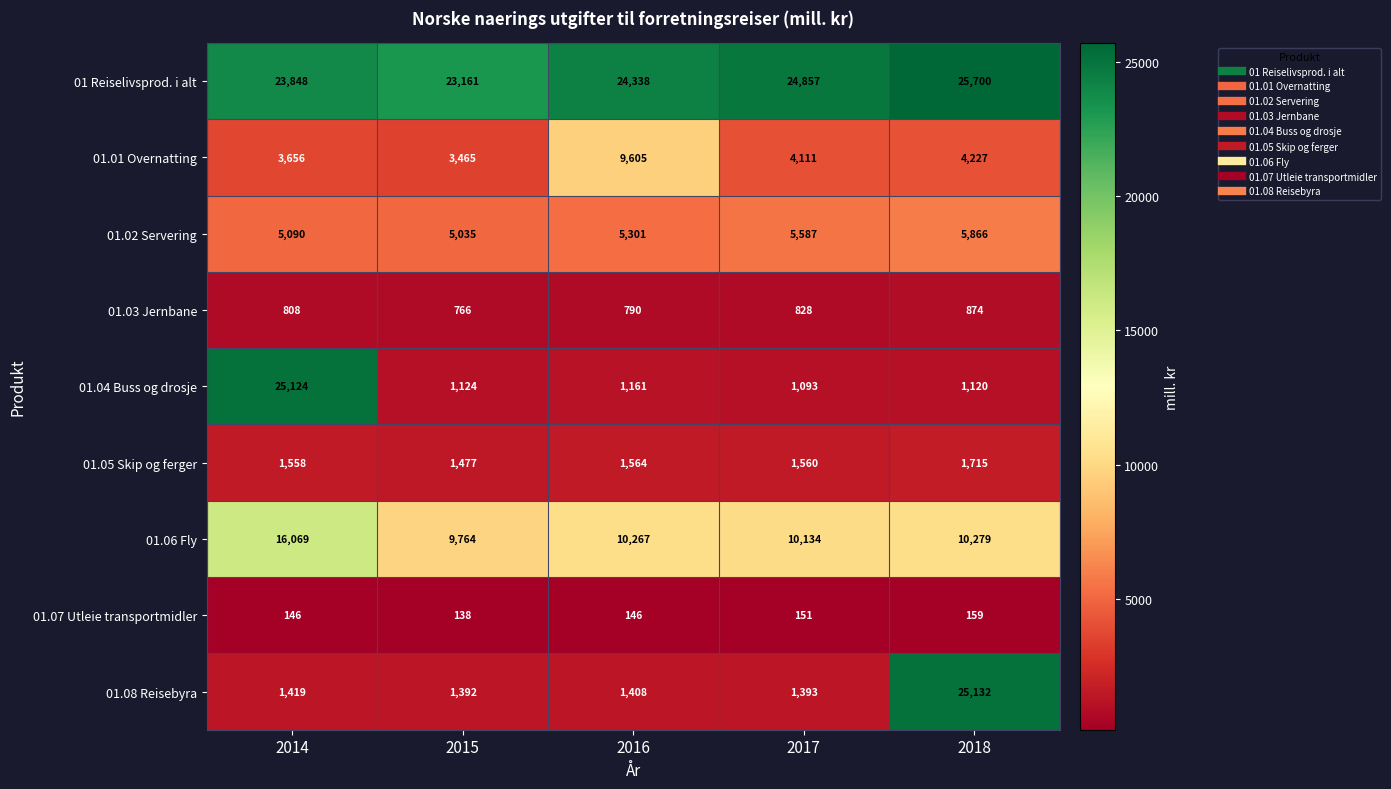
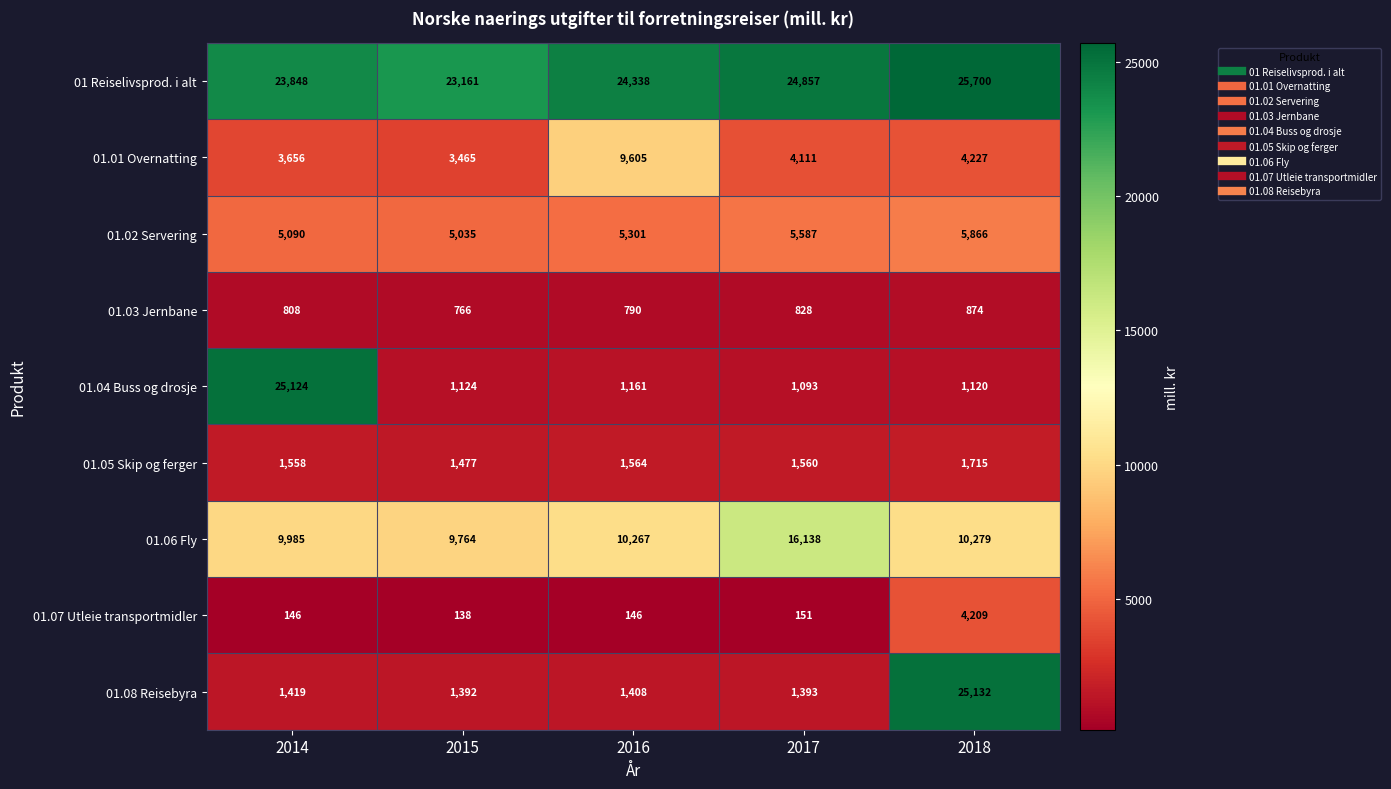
  {
    "01 Reiselivsprod. i alt": {
      "2014": "23,848",
      "2015": "23,161",
      "2016": "24,338",
      "2017": "24,857",
      "2018": "25,700"
    },
    "01.01 Overnatting": {
      "2014": "3,656",
      "2015": "3,465",
      "2016": "9,605",
      "2017": "4,111",
      "2018": "4,227"
    },
    "01.02 Servering": {
      "2014": "5,090",
      "2015": "5,035",
      "2016": "5,301",
      "2017": "5,587",
      "2018": "5,866"
    },
    "01.03 Jernbane": {
      "2014": "808",
      "2015": "766",
      "2016": "790",
      "2017": "828",
      "2018": "874"
    },
    "01.04 Buss og drosje": {
      "2014": "25,124",
      "2015": "1,124",
      "2016": "1,161",
      "2017": "1,093",
      "2018": "1,120"
    },
    "01.05 Skip og ferger": {
      "2014": "1,558",
      "2015": "1,477",
      "2016": "1,564",
      "2017": "1,560",
      "2018": "1,715"
    },
    "01.06 Fly": {
-     "2014": "16,069",
+     "2014": "9,985",
      "2015": "9,764",
      "2016": "10,267",
-     "2017": "10,134",
+     "2017": "16,138",
      "2018": "10,279"
    },
    "01.07 Utleie transportmidler": {
      "2014": "146",
      "2015": "138",
      "2016": "146",
      "2017": "151",
-     "2018": "159"
+     "2018": "4,209"
    },
    "01.08 Reisebyra": {
      "2014": "1,419",
      "2015": "1,392",
      "2016": "1,408",
      "2017": "1,393",
      "2018": "25,132"
    }
  }
